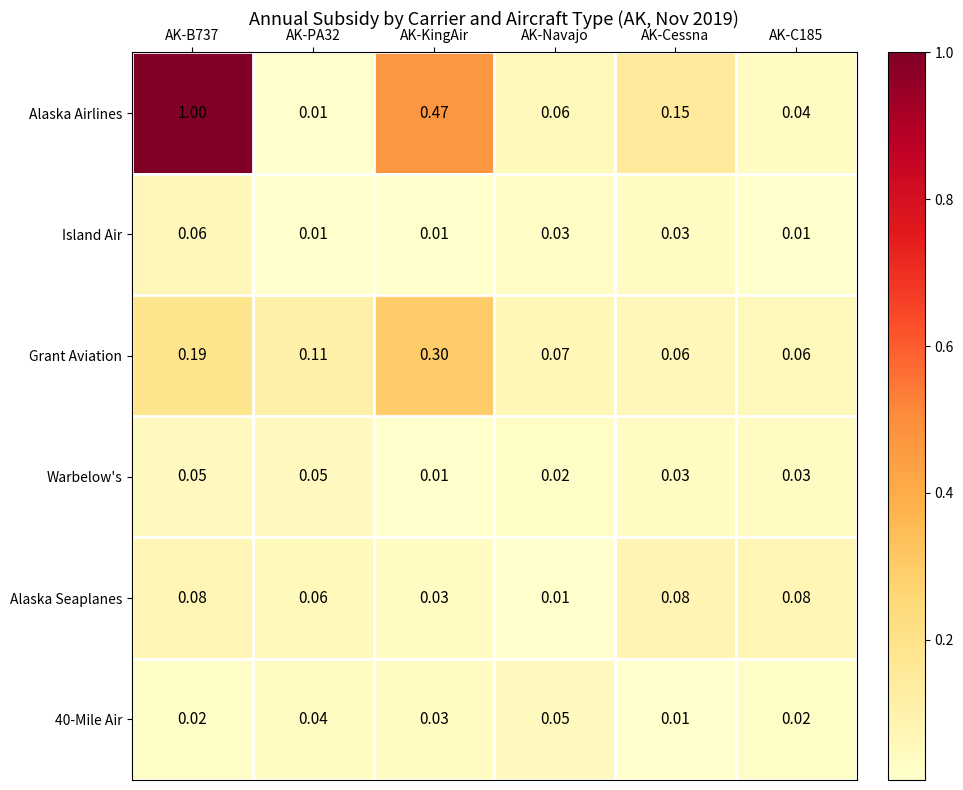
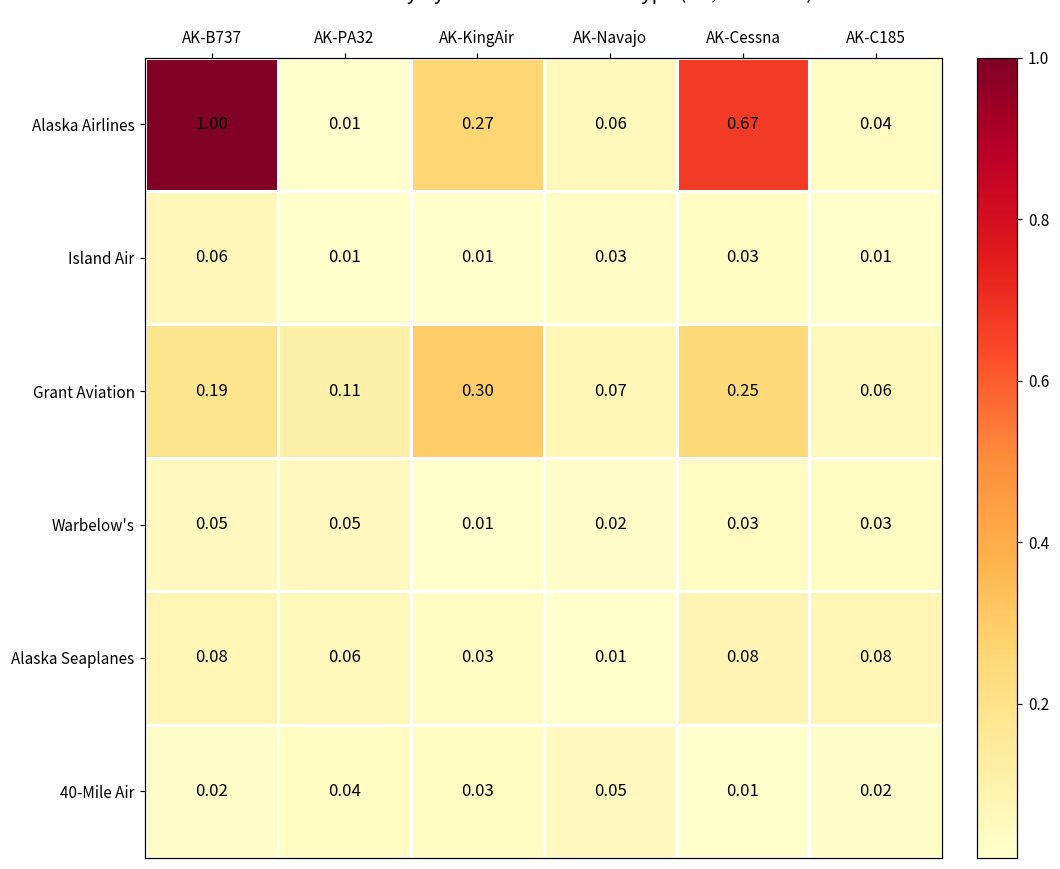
  {
    "Alaska Airlines": {
      "AK-B737": 1.00,
      "AK-PA32": 0.01,
-     "AK-KingAir": 0.47,
+     "AK-KingAir": 0.27,
      "AK-Navajo": 0.06,
-     "AK-Cessna": 0.15,
+     "AK-Cessna": 0.67,
      "AK-C185": 0.04
    },
    "Island Air": {
      "AK-B737": 0.06,
      "AK-PA32": 0.01,
      "AK-KingAir": 0.01,
      "AK-Navajo": 0.03,
      "AK-Cessna": 0.03,
      "AK-C185": 0.01
    },
    "Grant Aviation": {
      "AK-B737": 0.19,
      "AK-PA32": 0.11,
      "AK-KingAir": 0.30,
      "AK-Navajo": 0.07,
-     "AK-Cessna": 0.06,
+     "AK-Cessna": 0.25,
      "AK-C185": 0.06
    },
    "Warbelow's": {
      "AK-B737": 0.05,
      "AK-PA32": 0.05,
      "AK-KingAir": 0.01,
      "AK-Navajo": 0.02,
      "AK-Cessna": 0.03,
      "AK-C185": 0.03
    },
    "Alaska Seaplanes": {
      "AK-B737": 0.08,
      "AK-PA32": 0.06,
      "AK-KingAir": 0.03,
      "AK-Navajo": 0.01,
      "AK-Cessna": 0.08,
      "AK-C185": 0.08
    },
    "40-Mile Air": {
      "AK-B737": 0.02,
      "AK-PA32": 0.04,
      "AK-KingAir": 0.03,
      "AK-Navajo": 0.05,
      "AK-Cessna": 0.01,
      "AK-C185": 0.02
    }
  }
